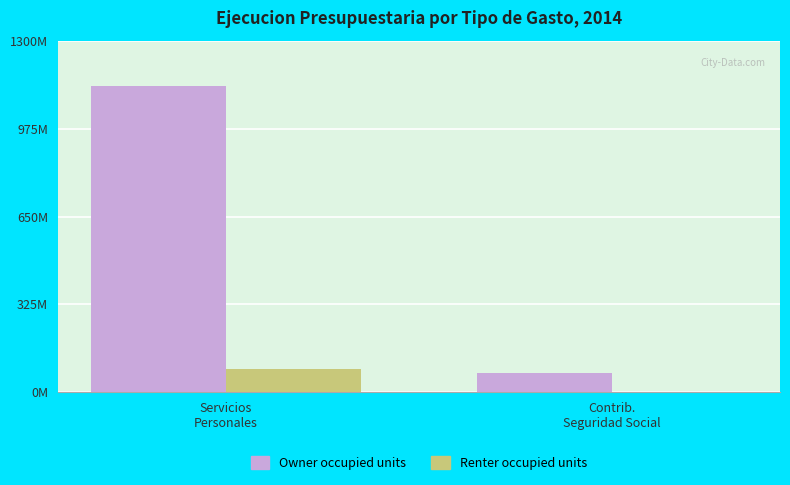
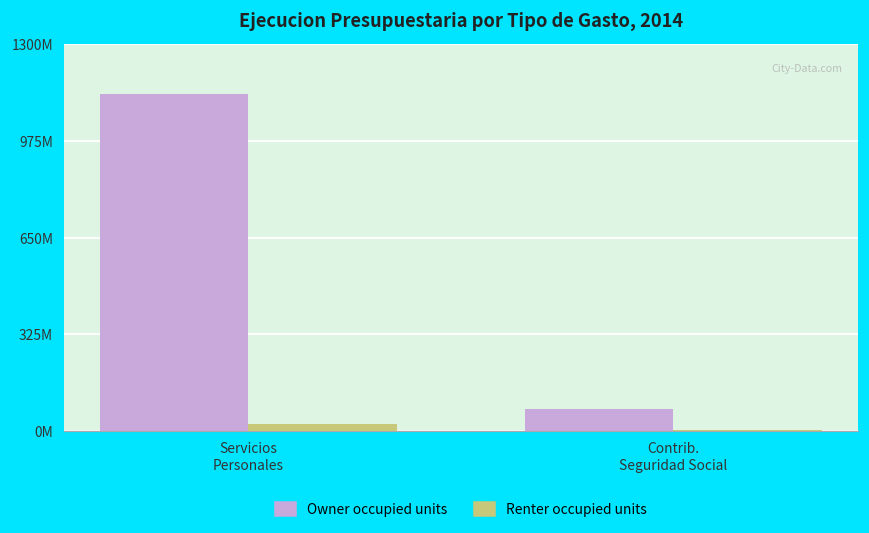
  {
    "Owner occupied units": {
      "Servicios Personales": 1130000000,
      "Contrib. Seguridad Social": 70000000
    },
    "Renter occupied units": {
-     "Servicios Personales": 90000000
+     "Servicios Personales": 20000000
    }
  }
